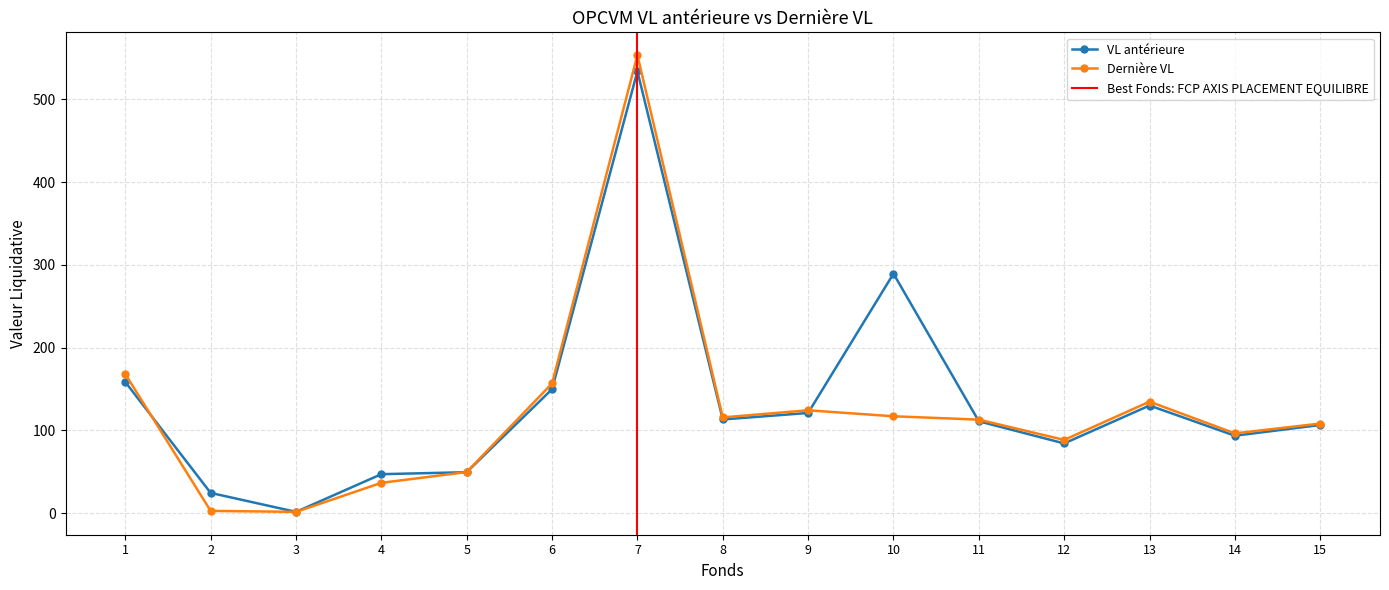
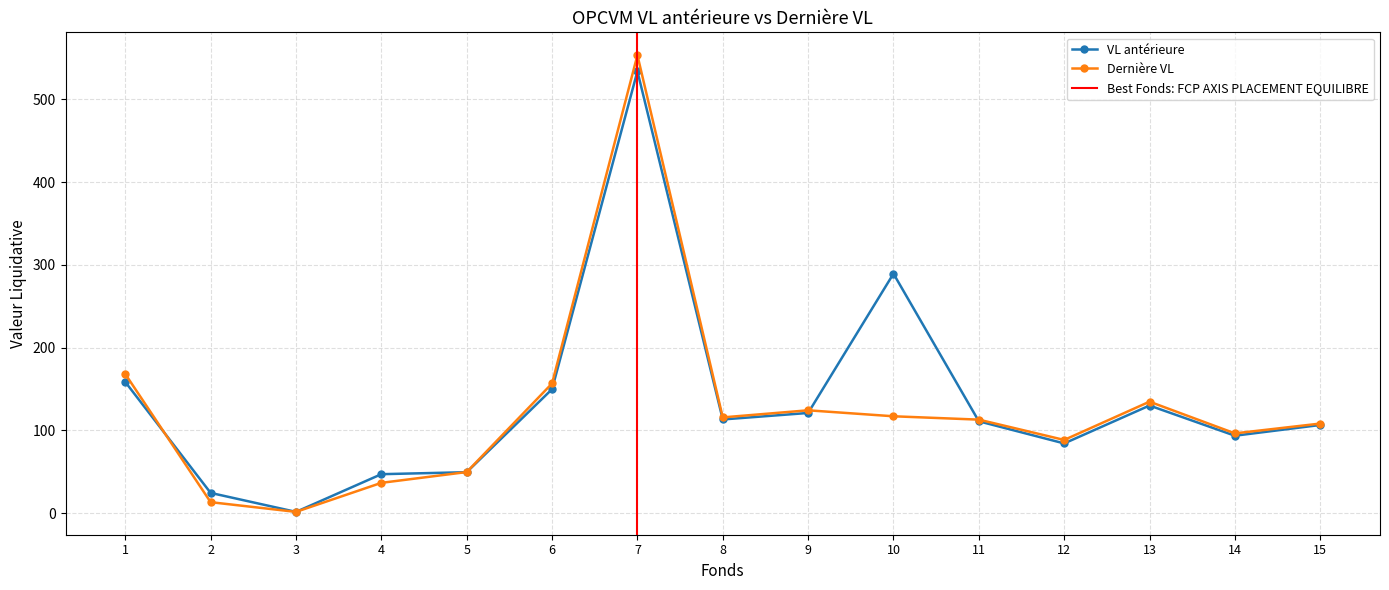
  {
    "VL antérieure": {
      "1": 160,
      "2": 20,
      "4": 50,
      "6": 150,
      "7": 530,
      "9": 120,
      "10": 290,
      "12": 80,
      "13": 130
    },
    "Dernière VL": {
      "1": 170,
-     "2": 0,
+     "2": 10,
      "4": 40,
      "6": 160,
      "7": 550,
      "9": 120,
      "10": 120,
      "12": 90,
      "13": 130
    }
  }
